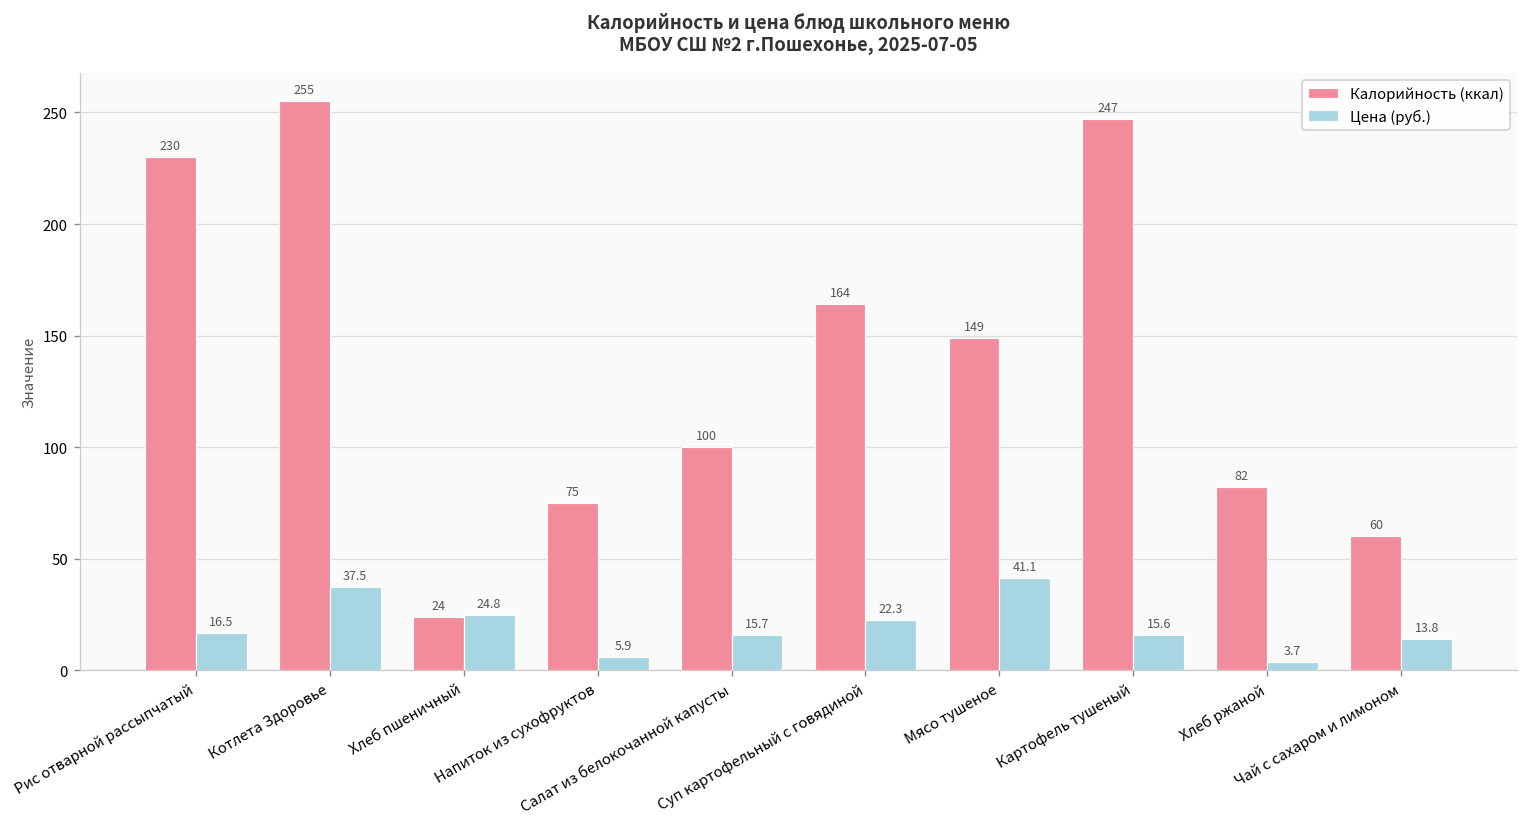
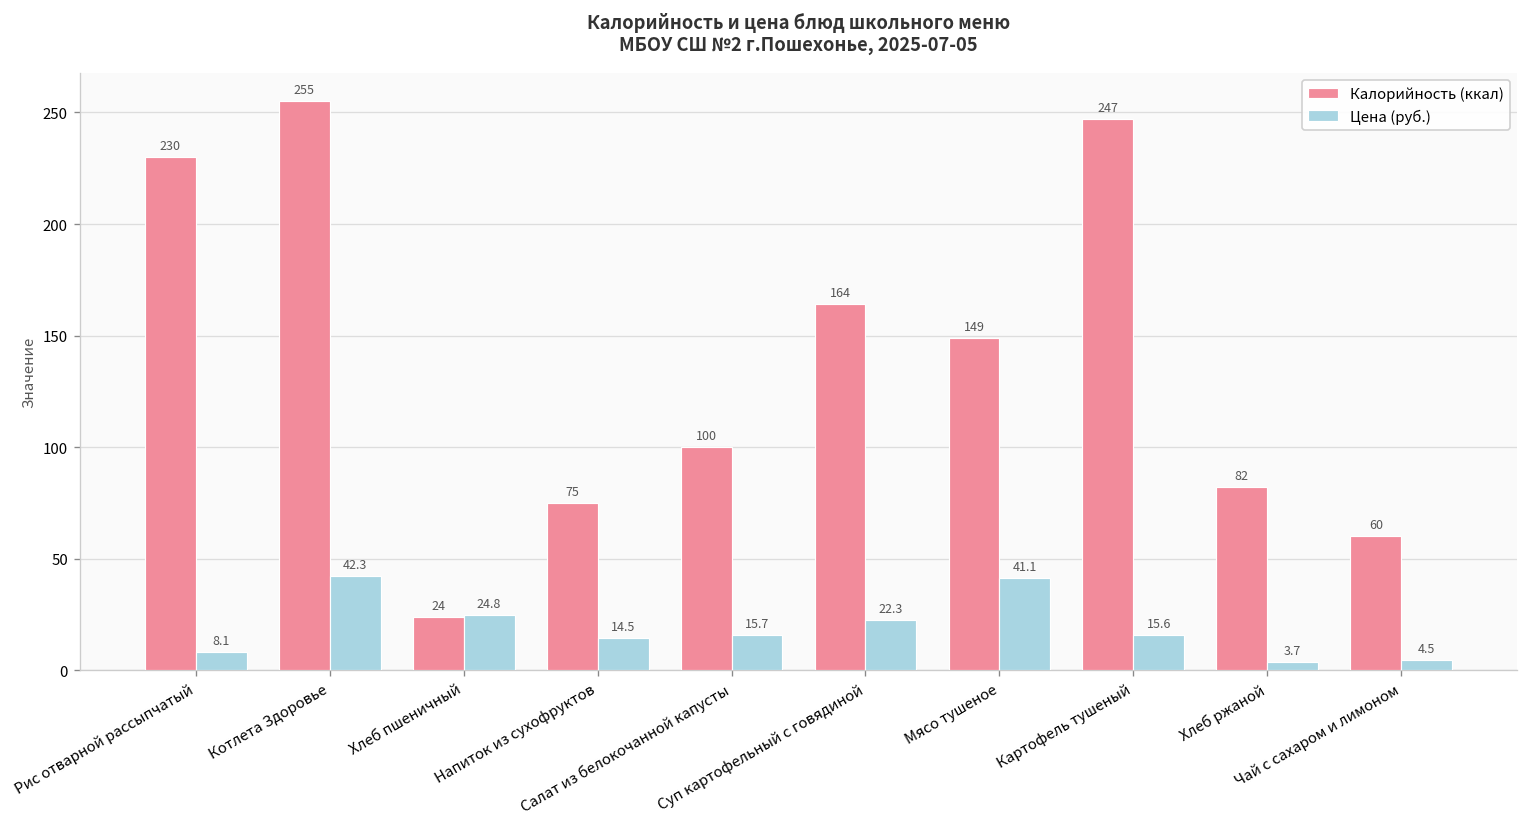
  {
    "Калорийность (ккал)": {
      "Рис отварной рассыпчатый": 230,
      "Котлета Здоровье": 255,
      "Хлеб пшеничный": 24,
      "Напиток из сухофруктов": 75,
      "Салат из белокочанной капусты": 100,
      "Суп картофельный с говядиной": 164,
      "Мясо тушеное": 149,
      "Картофель тушеный": 247,
      "Хлеб ржаной": 82,
      "Чай с сахаром и лимоном": 60
    },
    "Цена (руб.)": {
-     "Рис отварной рассыпчатый": 16.5,
-     "Котлета Здоровье": 37.5,
+     "Рис отварной рассыпчатый": 8.1,
+     "Котлета Здоровье": 42.3,
      "Хлеб пшеничный": 24.8,
-     "Напиток из сухофруктов": 5.9,
+     "Напиток из сухофруктов": 14.5,
      "Салат из белокочанной капусты": 15.7,
      "Суп картофельный с говядиной": 22.3,
      "Мясо тушеное": 41.1,
      "Картофель тушеный": 15.6,
      "Хлеб ржаной": 3.7,
-     "Чай с сахаром и лимоном": 13.8
+     "Чай с сахаром и лимоном": 4.5
    }
  }
